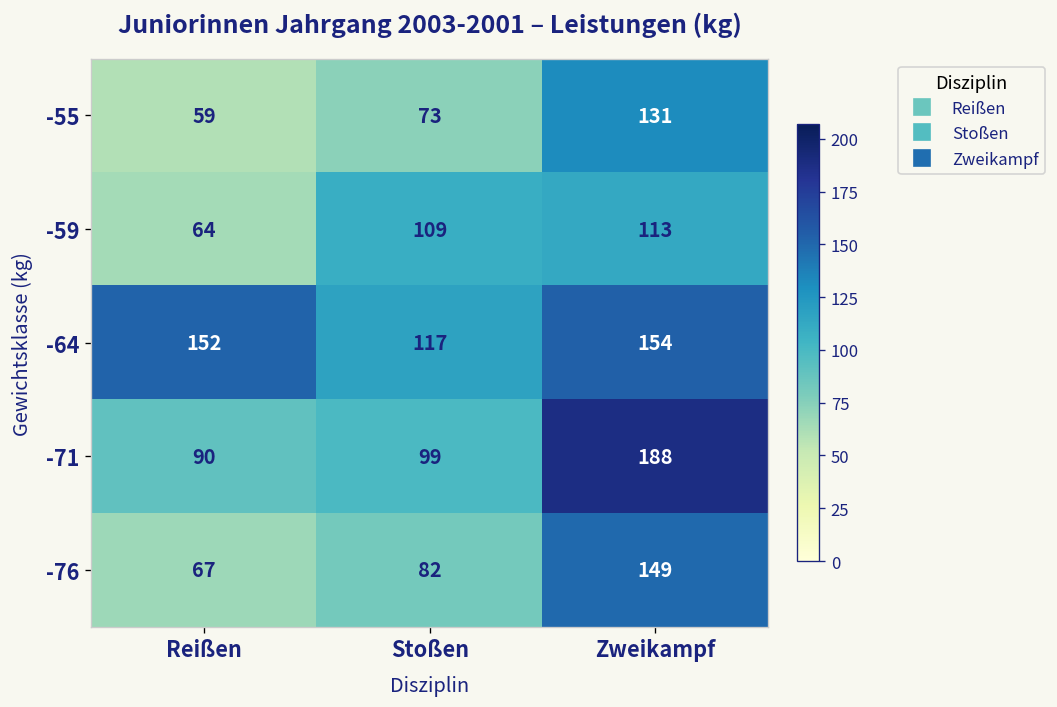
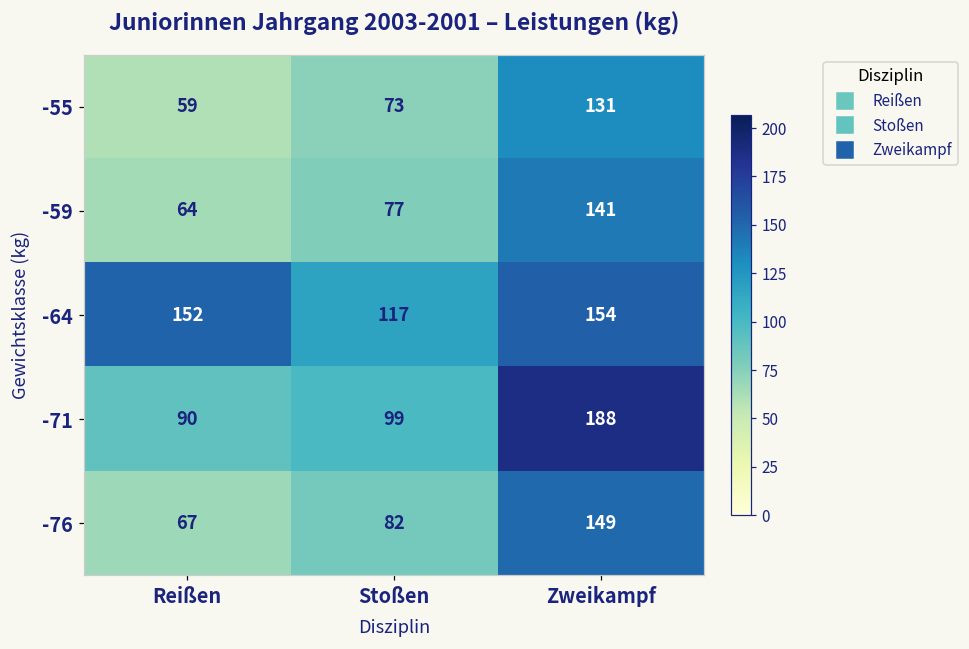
  {
    "-55": {
      "Reißen": 59,
      "Stoßen": 73,
      "Zweikampf": 131
    },
    "-59": {
      "Reißen": 64,
-     "Stoßen": 109,
-     "Zweikampf": 113
+     "Stoßen": 77,
+     "Zweikampf": 141
    },
    "-64": {
      "Reißen": 152,
      "Stoßen": 117,
      "Zweikampf": 154
    },
    "-71": {
      "Reißen": 90,
      "Stoßen": 99,
      "Zweikampf": 188
    },
    "-76": {
      "Reißen": 67,
      "Stoßen": 82,
      "Zweikampf": 149
    }
  }
